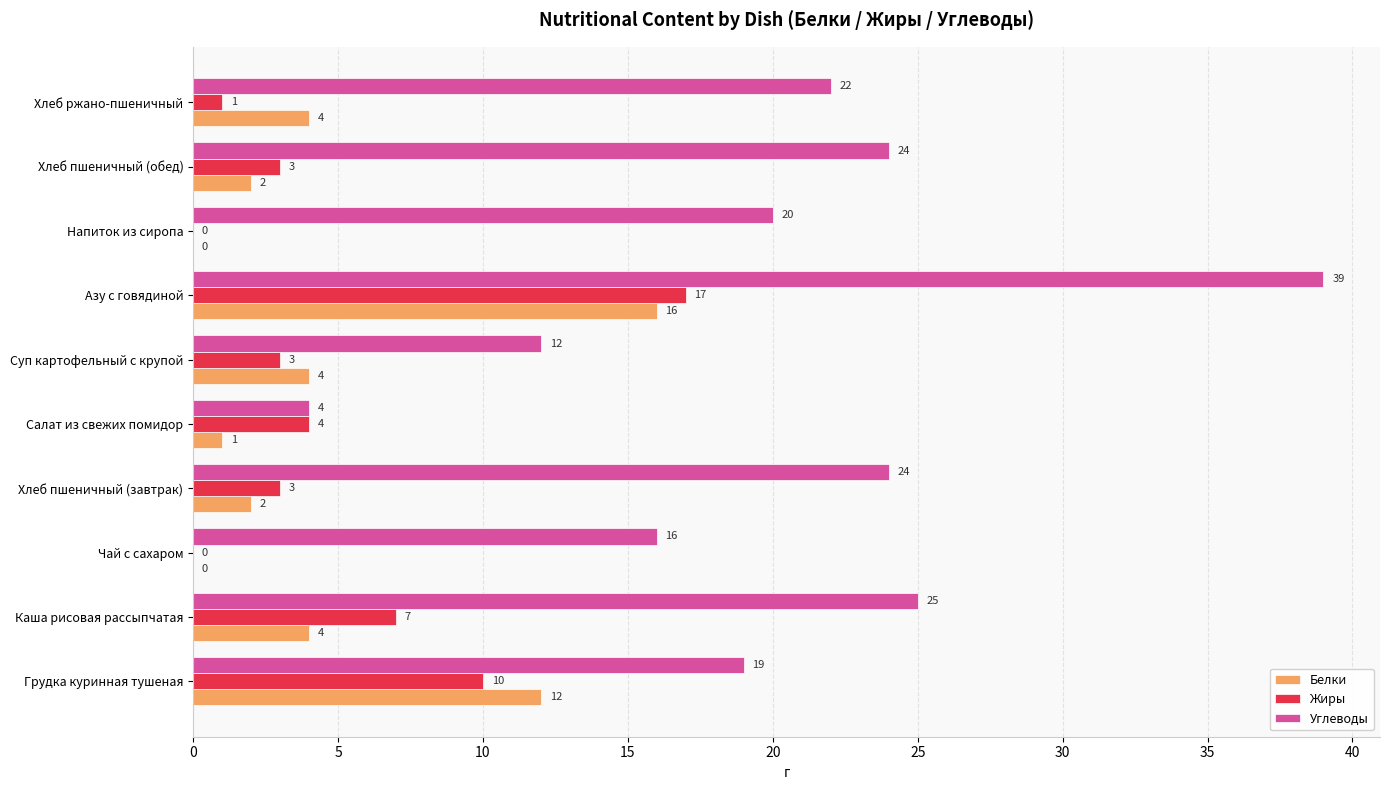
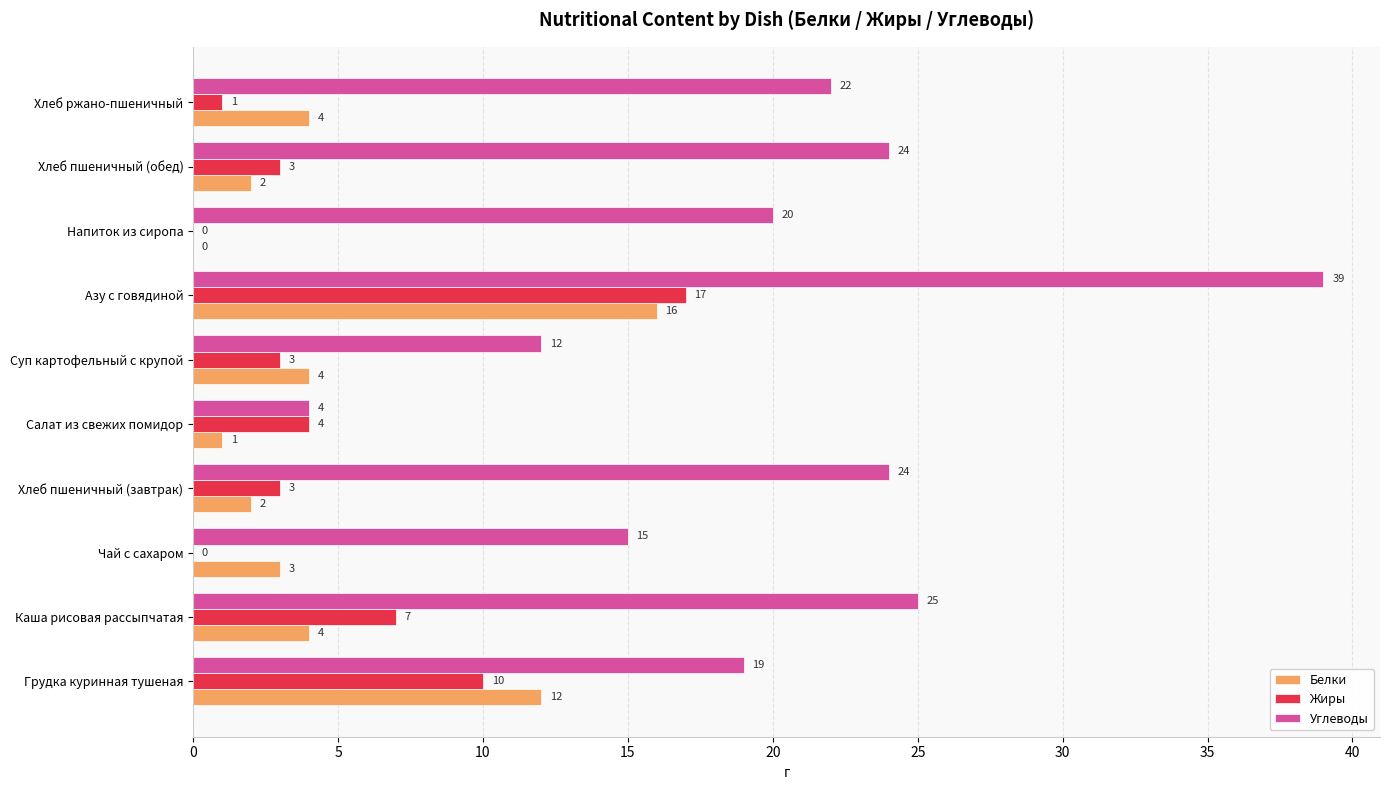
  {
    "Белки": {
      "Хлеб ржано-пшеничный": 4,
      "Хлеб пшеничный (обед)": 2,
      "Напиток из сиропа": 0,
      "Азу с говядиной": 16,
      "Суп картофельный с крупой": 4,
      "Салат из свежих помидор": 1,
      "Хлеб пшеничный (завтрак)": 2,
-     "Чай с сахаром": 0,
+     "Чай с сахаром": 3,
      "Каша рисовая рассыпчатая": 4,
      "Грудка куринная тушеная": 12
    },
    "Жиры": {
      "Хлеб ржано-пшеничный": 1,
      "Хлеб пшеничный (обед)": 3,
      "Напиток из сиропа": 0,
      "Азу с говядиной": 17,
      "Суп картофельный с крупой": 3,
      "Салат из свежих помидор": 4,
      "Хлеб пшеничный (завтрак)": 3,
      "Чай с сахаром": 0,
      "Каша рисовая рассыпчатая": 7,
      "Грудка куринная тушеная": 10
    },
    "Углеводы": {
      "Хлеб ржано-пшеничный": 22,
      "Хлеб пшеничный (обед)": 24,
      "Напиток из сиропа": 20,
      "Азу с говядиной": 39,
      "Суп картофельный с крупой": 12,
      "Салат из свежих помидор": 4,
      "Хлеб пшеничный (завтрак)": 24,
-     "Чай с сахаром": 16,
+     "Чай с сахаром": 15,
      "Каша рисовая рассыпчатая": 25,
      "Грудка куринная тушеная": 19
    }
  }
